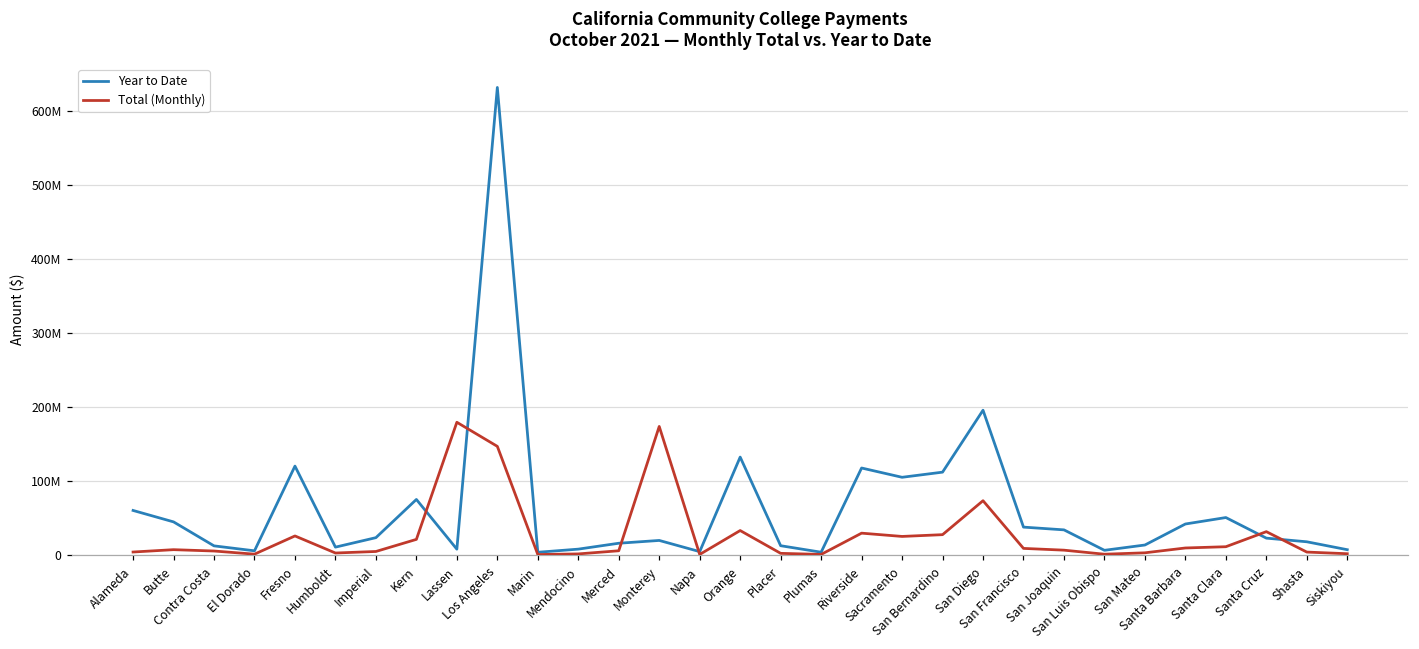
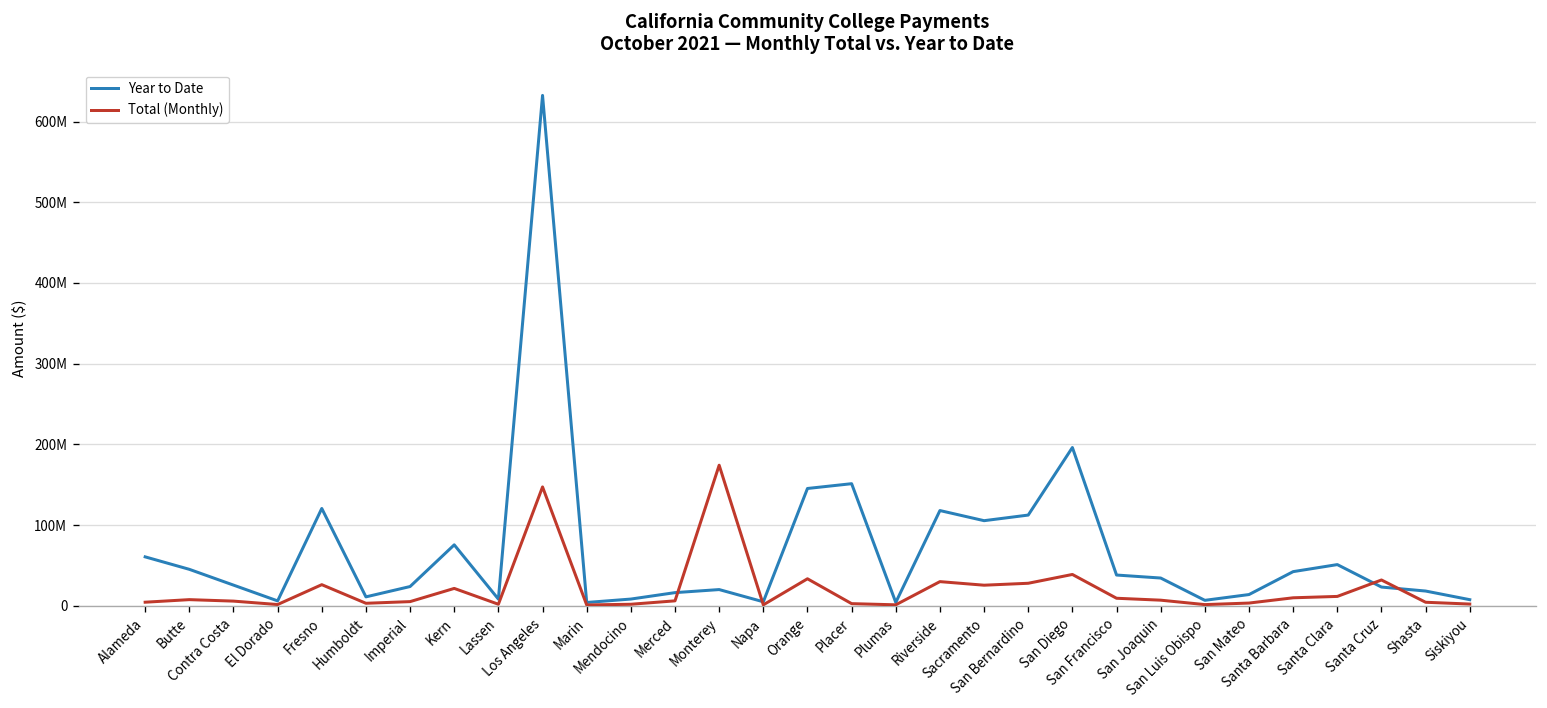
  {
    "Year to Date": {
      "Alameda": 60000000,
      "Butte": 50000000,
-     "Contra Costa": 10000000,
+     "Contra Costa": 30000000,
      "El Dorado": 10000000,
      "Fresno": 120000000,
      "Humboldt": 10000000,
      "Imperial": 20000000,
      "Kern": 80000000,
      "Lassen": 10000000,
      "Los Angeles": 630000000,
      "Mendocino": 10000000,
      "Merced": 20000000,
      "Monterey": 20000000,
-     "Orange": 130000000,
-     "Placer": 10000000,
+     "Orange": 150000000,
+     "Placer": 150000000,
      "Riverside": 120000000,
      "Sacramento": 110000000,
      "San Bernardino": 110000000,
      "San Diego": 200000000,
      "San Francisco": 40000000,
      "San Joaquin": 30000000,
      "San Luis Obispo": 10000000,
      "San Mateo": 10000000,
      "Santa Barbara": 40000000,
      "Santa Clara": 50000000,
      "Santa Cruz": 20000000,
      "Shasta": 20000000,
      "Siskiyou": 10000000
    },
    "Total (Monthly)": {
      "Alameda": 0,
      "Butte": 10000000,
      "Contra Costa": 10000000,
      "El Dorado": 0,
      "Fresno": 30000000,
      "Humboldt": 0,
      "Imperial": 10000000,
      "Kern": 20000000,
-     "Lassen": 180000000,
+     "Lassen": 0,
      "Los Angeles": 150000000,
      "Mendocino": 0,
      "Merced": 10000000,
      "Monterey": 170000000,
      "Orange": 30000000,
      "Placer": 0,
      "Riverside": 30000000,
      "Sacramento": 30000000,
      "San Bernardino": 30000000,
-     "San Diego": 70000000,
+     "San Diego": 40000000,
      "San Francisco": 10000000,
      "San Joaquin": 10000000,
      "San Luis Obispo": 0,
      "San Mateo": 0,
      "Santa Barbara": 10000000,
      "Santa Clara": 10000000,
      "Santa Cruz": 30000000,
      "Shasta": 0,
      "Siskiyou": 0
    }
  }
